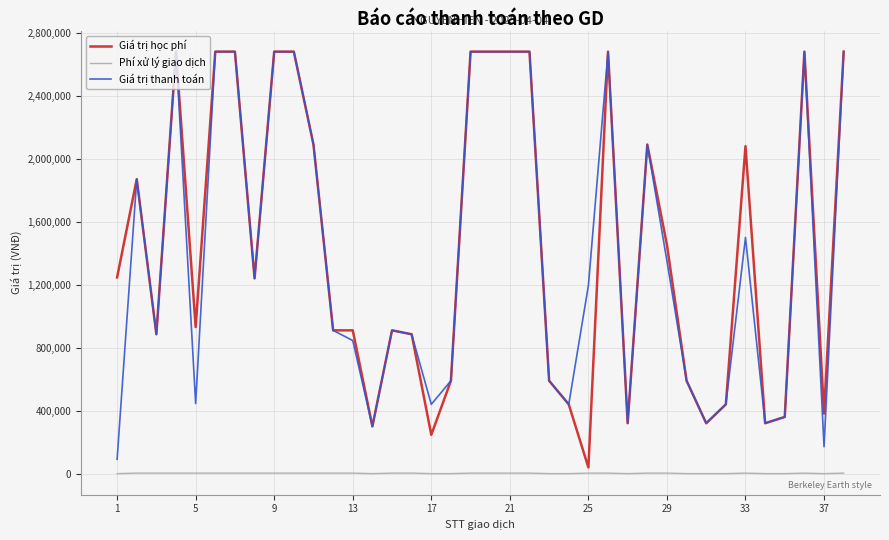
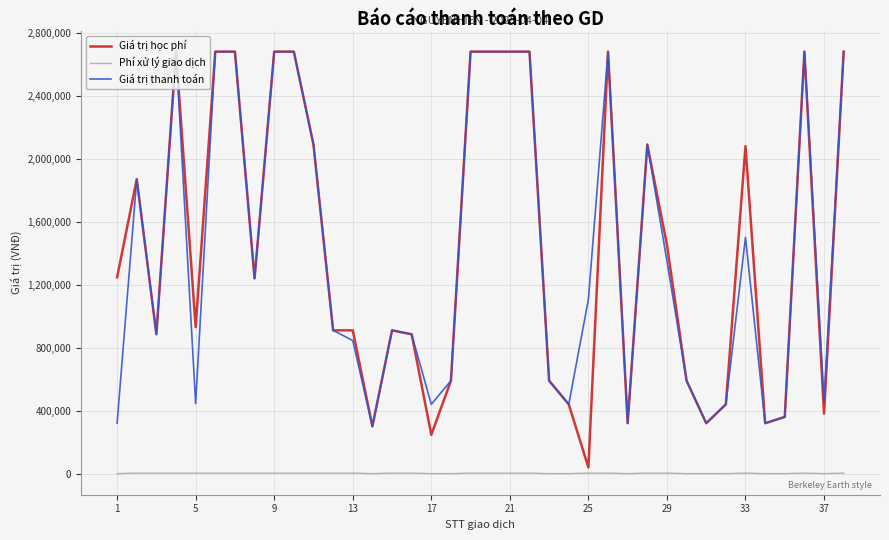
  {
    "Giá trị học phí": {
      "1": "1,250,000",
      "5": "930,000",
      "13": "910,000",
      "17": "250,000",
      "25": "40,000",
      "29": "1,450,000",
      "33": "2,080,000",
      "37": "380,000"
    },
    "Phí xử lý giao dịch": {
      "1": "0",
      "5": "0",
      "9": "0",
      "13": "0",
      "17": "0",
      "21": "0",
      "25": "0",
      "29": "0",
      "33": "0",
      "37": "0"
    },
    "Giá trị thanh toán": {
-     "1": "90,000",
+     "1": "320,000",
      "5": "450,000",
      "13": "850,000",
      "17": "440,000",
-     "25": "1,200,000",
+     "25": "1,110,000",
      "29": "1,350,000",
      "33": "1,500,000",
-     "37": "170,000"
+     "37": "460,000"
    }
  }
